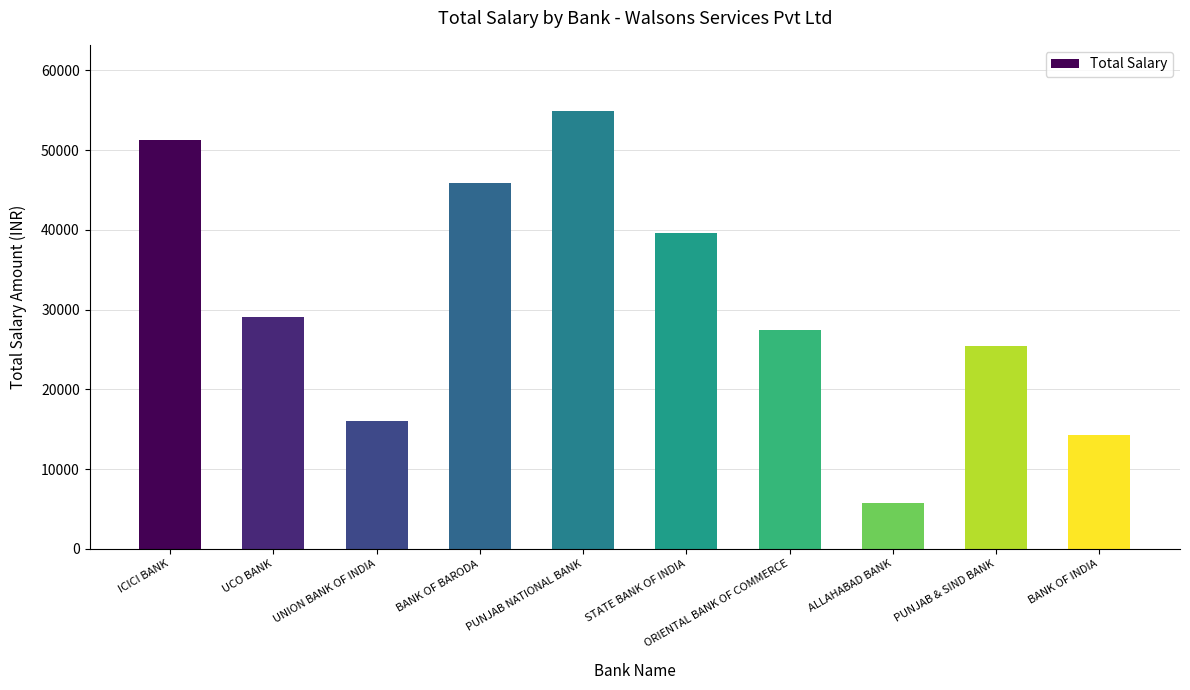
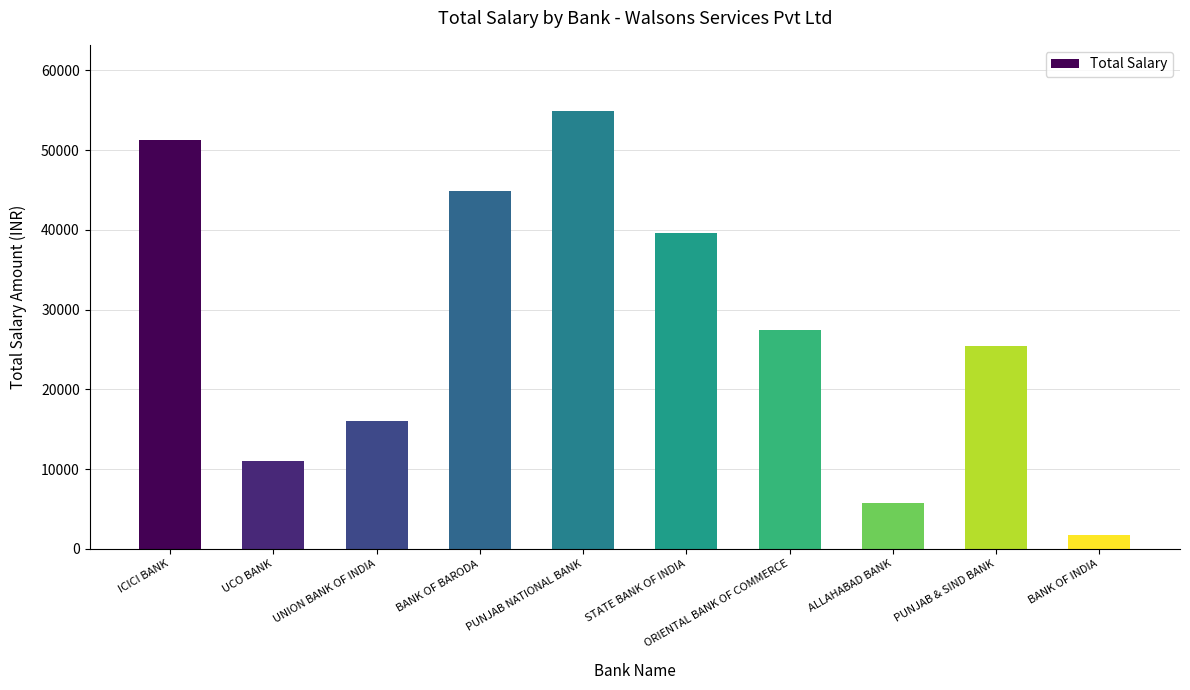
  {
    "ICICI BANK": 51000,
-   "UCO BANK": 29000,
+   "UCO BANK": 11000,
    "UNION BANK OF INDIA": 16000,
-   "BANK OF BARODA": 46000,
+   "BANK OF BARODA": 45000,
    "PUNJAB NATIONAL BANK": 55000,
    "STATE BANK OF INDIA": 40000,
    "ORIENTAL BANK OF COMMERCE": 27000,
    "ALLAHABAD BANK": 6000,
    "PUNJAB & SIND BANK": 25000,
-   "BANK OF INDIA": 14000
+   "BANK OF INDIA": 2000
  }
